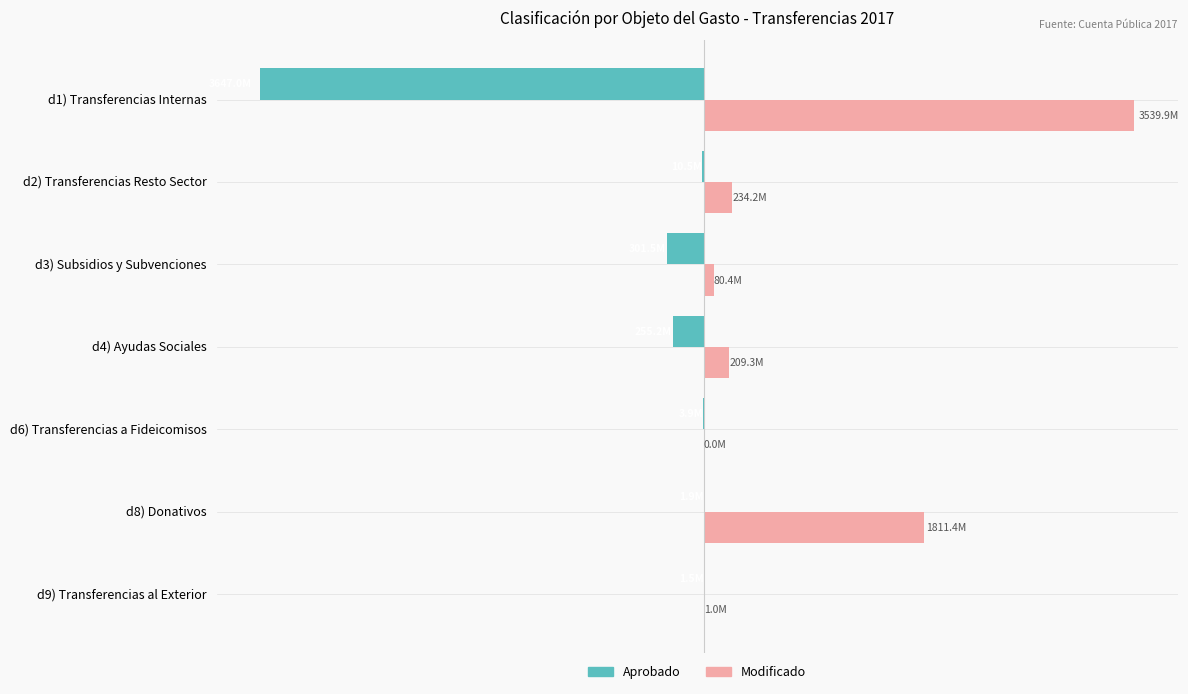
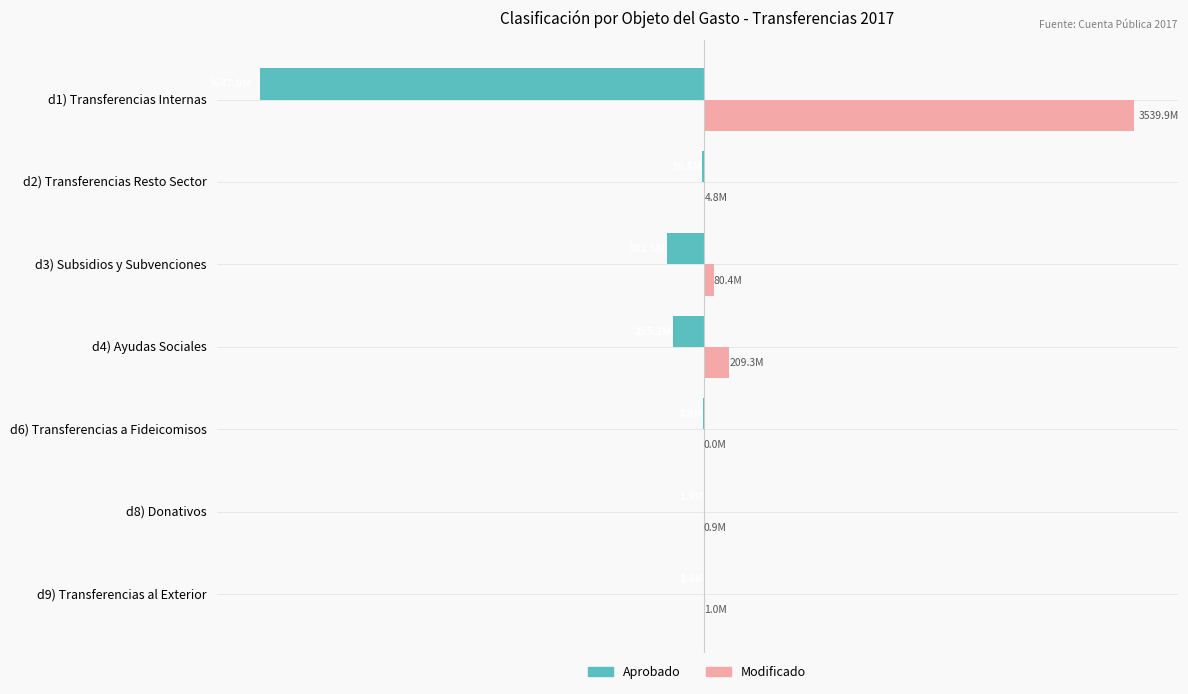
  {
    "Modificado": {
      "d1) Transferencias Internas": "3539.9M",
-     "d2) Transferencias Resto Sector": "234.2M",
+     "d2) Transferencias Resto Sector": "4.8M",
      "d3) Subsidios y Subvenciones": "80.4M",
      "d4) Ayudas Sociales": "209.3M",
      "d6) Transferencias a Fideicomisos": "0.0M",
-     "d8) Donativos": "1811.4M",
+     "d8) Donativos": "0.9M",
      "d9) Transferencias al Exterior": "1.0M"
    }
  }
